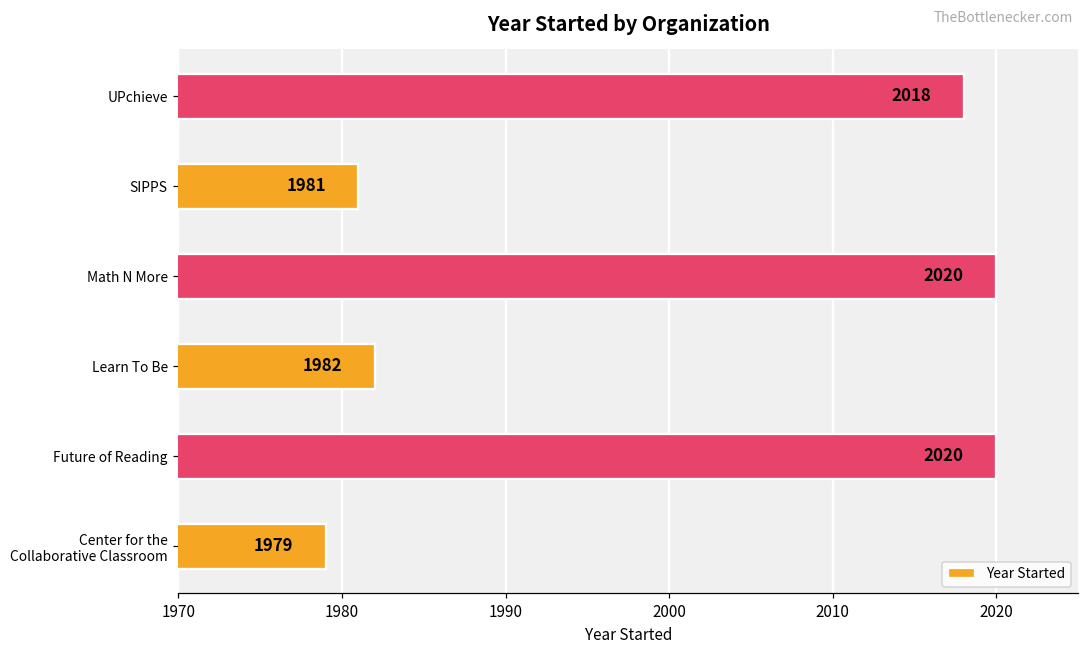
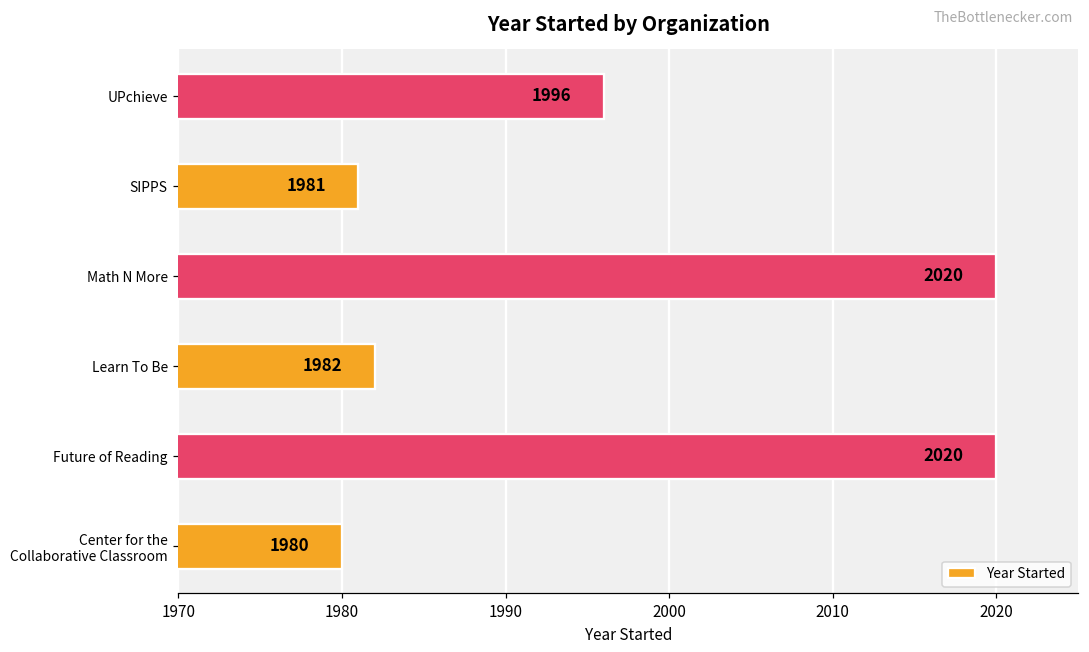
  {
-   "UPchieve": 2018,
+   "UPchieve": 1996,
    "SIPPS": 1981,
    "Math N More": 2020,
    "Learn To Be": 1982,
    "Future of Reading": 2020,
-   "Center for the Collaborative Classroom": 1979
+   "Center for the Collaborative Classroom": 1980
  }
